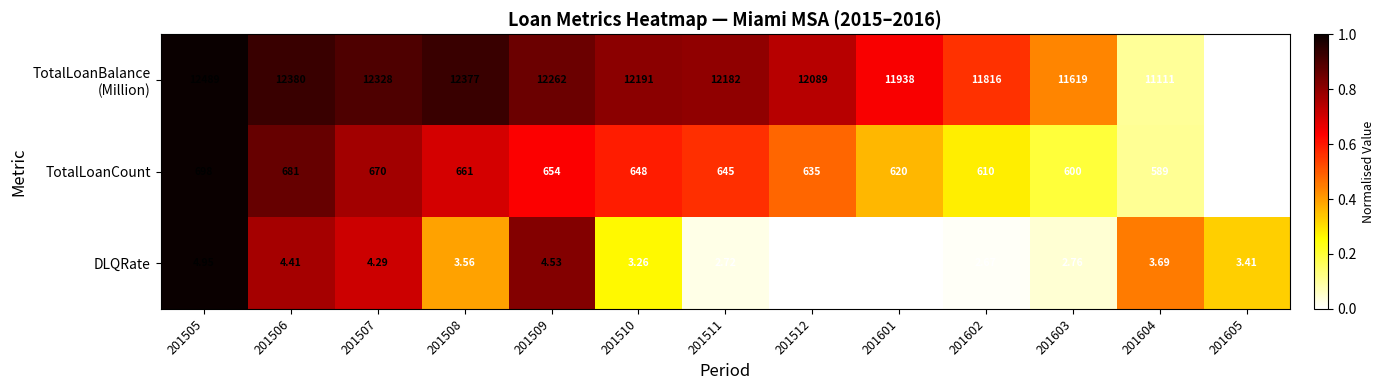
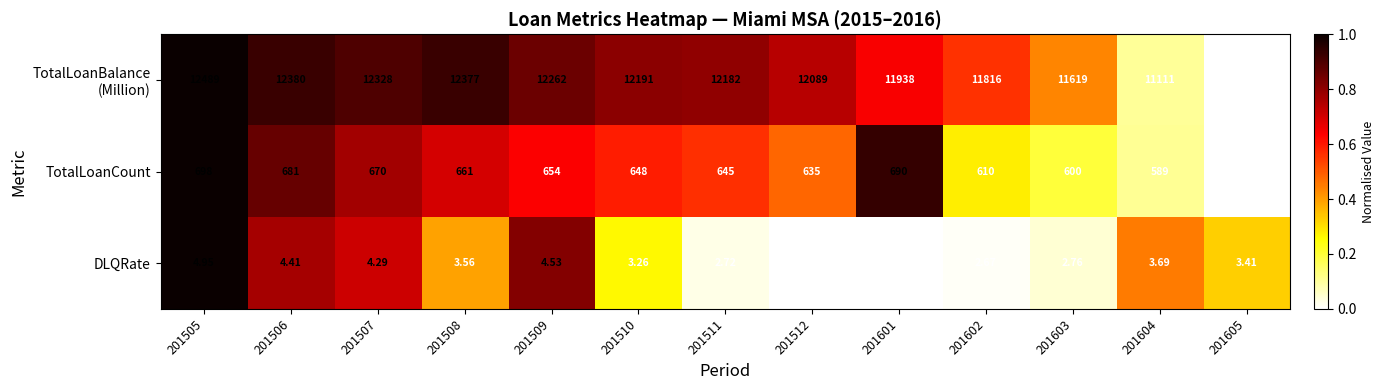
  {
    "TotalLoanBalance (Million)": {
      "201506": 12380,
      "201507": 12328,
      "201508": 12377,
      "201509": 12262,
      "201510": 12191,
      "201511": 12182,
      "201512": 12089,
      "201601": 11938,
      "201602": 11816,
      "201603": 11619,
      "201604": 11111
    },
    "TotalLoanCount": {
      "201506": 681,
      "201507": 670,
      "201508": 661,
      "201509": 654,
      "201510": 648,
      "201511": 645,
      "201512": 635,
-     "201601": 620,
+     "201601": 690,
      "201602": 610,
      "201603": 600,
      "201604": 589
    },
    "DLQRate": {
      "201506": 4.41,
      "201507": 4.29,
      "201508": 3.56,
      "201509": 4.53,
      "201510": 3.26,
      "201604": 3.69,
      "201605": 3.41
    }
  }
